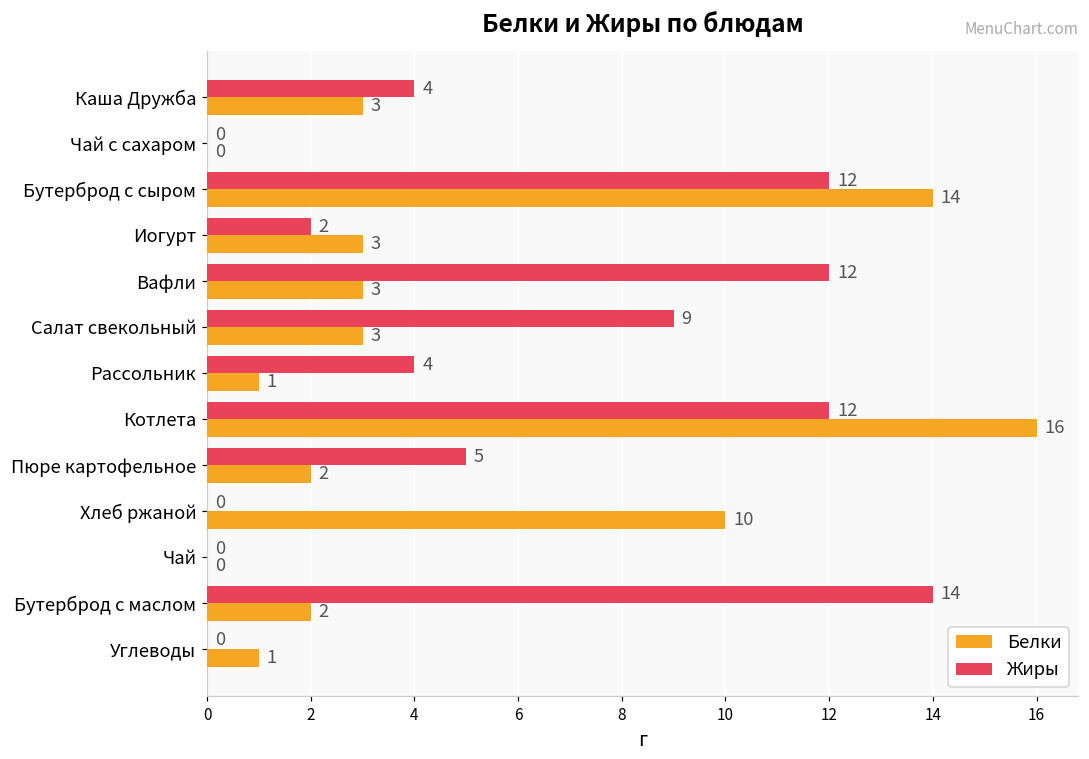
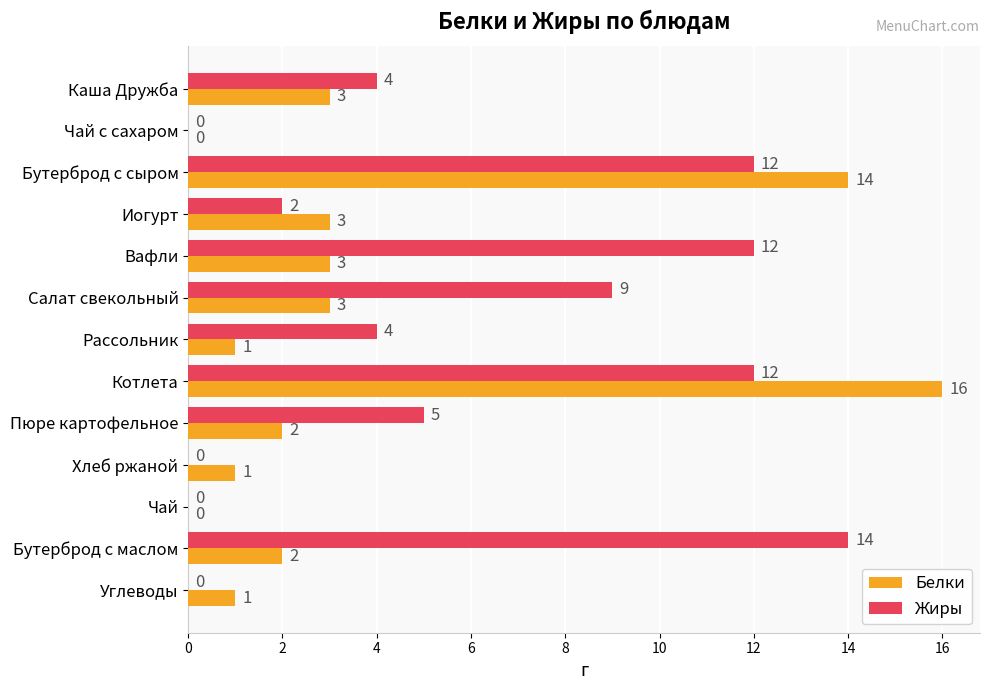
  {
    "Белки": {
      "Каша Дружба": 3,
      "Чай с сахаром": 0,
      "Бутерброд с сыром": 14,
      "Иогурт": 3,
      "Вафли": 3,
      "Салат свекольный": 3,
      "Рассольник": 1,
      "Котлета": 16,
      "Пюре картофельное": 2,
-     "Хлеб ржаной": 10,
+     "Хлеб ржаной": 1,
      "Чай": 0,
      "Бутерброд с маслом": 2,
      "Углеводы": 1
    },
    "Жиры": {
      "Каша Дружба": 4,
      "Чай с сахаром": 0,
      "Бутерброд с сыром": 12,
      "Иогурт": 2,
      "Вафли": 12,
      "Салат свекольный": 9,
      "Рассольник": 4,
      "Котлета": 12,
      "Пюре картофельное": 5,
      "Хлеб ржаной": 0,
      "Чай": 0,
      "Бутерброд с маслом": 14,
      "Углеводы": 0
    }
  }
